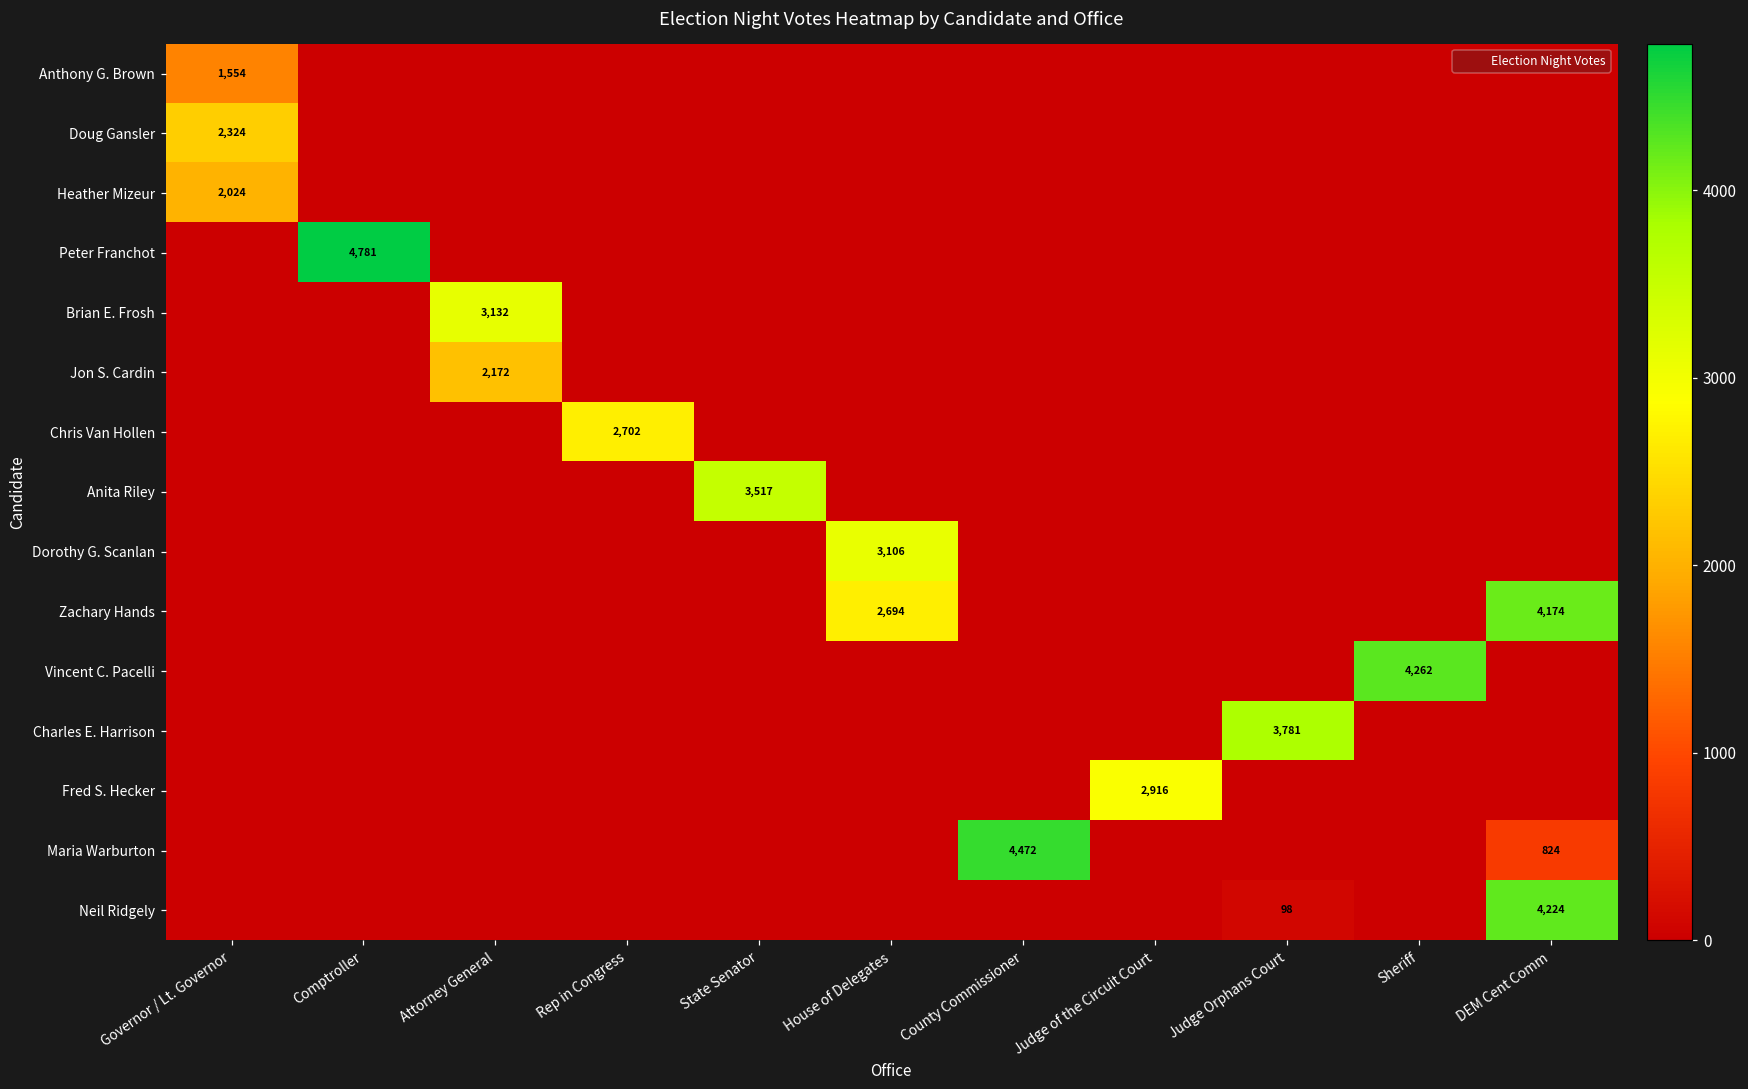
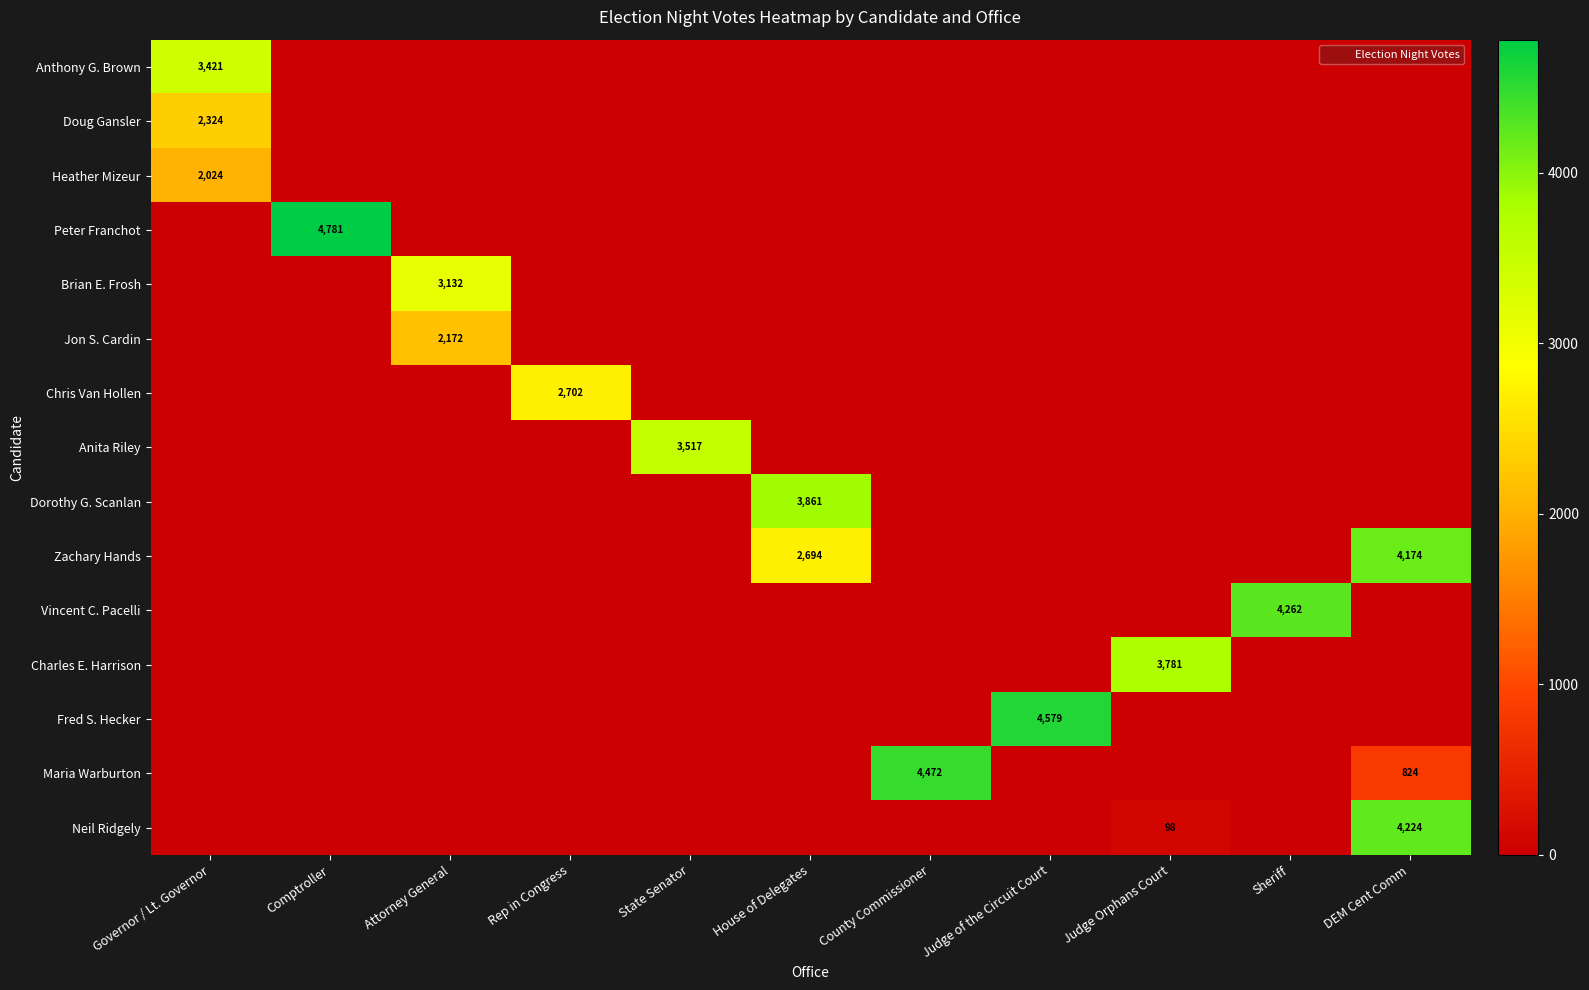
  {
    "Anthony G. Brown": {
-     "Governor / Lt. Governor": "1,554"
+     "Governor / Lt. Governor": "3,421"
    },
    "Doug Gansler": {
      "Governor / Lt. Governor": "2,324"
    },
    "Heather Mizeur": {
      "Governor / Lt. Governor": "2,024"
    },
    "Peter Franchot": {
      "Comptroller": "4,781"
    },
    "Brian E. Frosh": {
      "Attorney General": "3,132"
    },
    "Jon S. Cardin": {
      "Attorney General": "2,172"
    },
    "Chris Van Hollen": {
      "Rep in Congress": "2,702"
    },
    "Anita Riley": {
      "State Senator": "3,517"
    },
    "Dorothy G. Scanlan": {
-     "House of Delegates": "3,106"
+     "House of Delegates": "3,861"
    },
    "Zachary Hands": {
      "House of Delegates": "2,694",
      "DEM Cent Comm": "4,174"
    },
    "Vincent C. Pacelli": {
      "Sheriff": "4,262"
    },
    "Charles E. Harrison": {
      "Judge Orphans Court": "3,781"
    },
    "Fred S. Hecker": {
-     "Judge of the Circuit Court": "2,916"
+     "Judge of the Circuit Court": "4,579"
    },
    "Maria Warburton": {
      "County Commissioner": "4,472",
      "DEM Cent Comm": "824"
    },
    "Neil Ridgely": {
      "Judge Orphans Court": "98",
      "DEM Cent Comm": "4,224"
    }
  }
